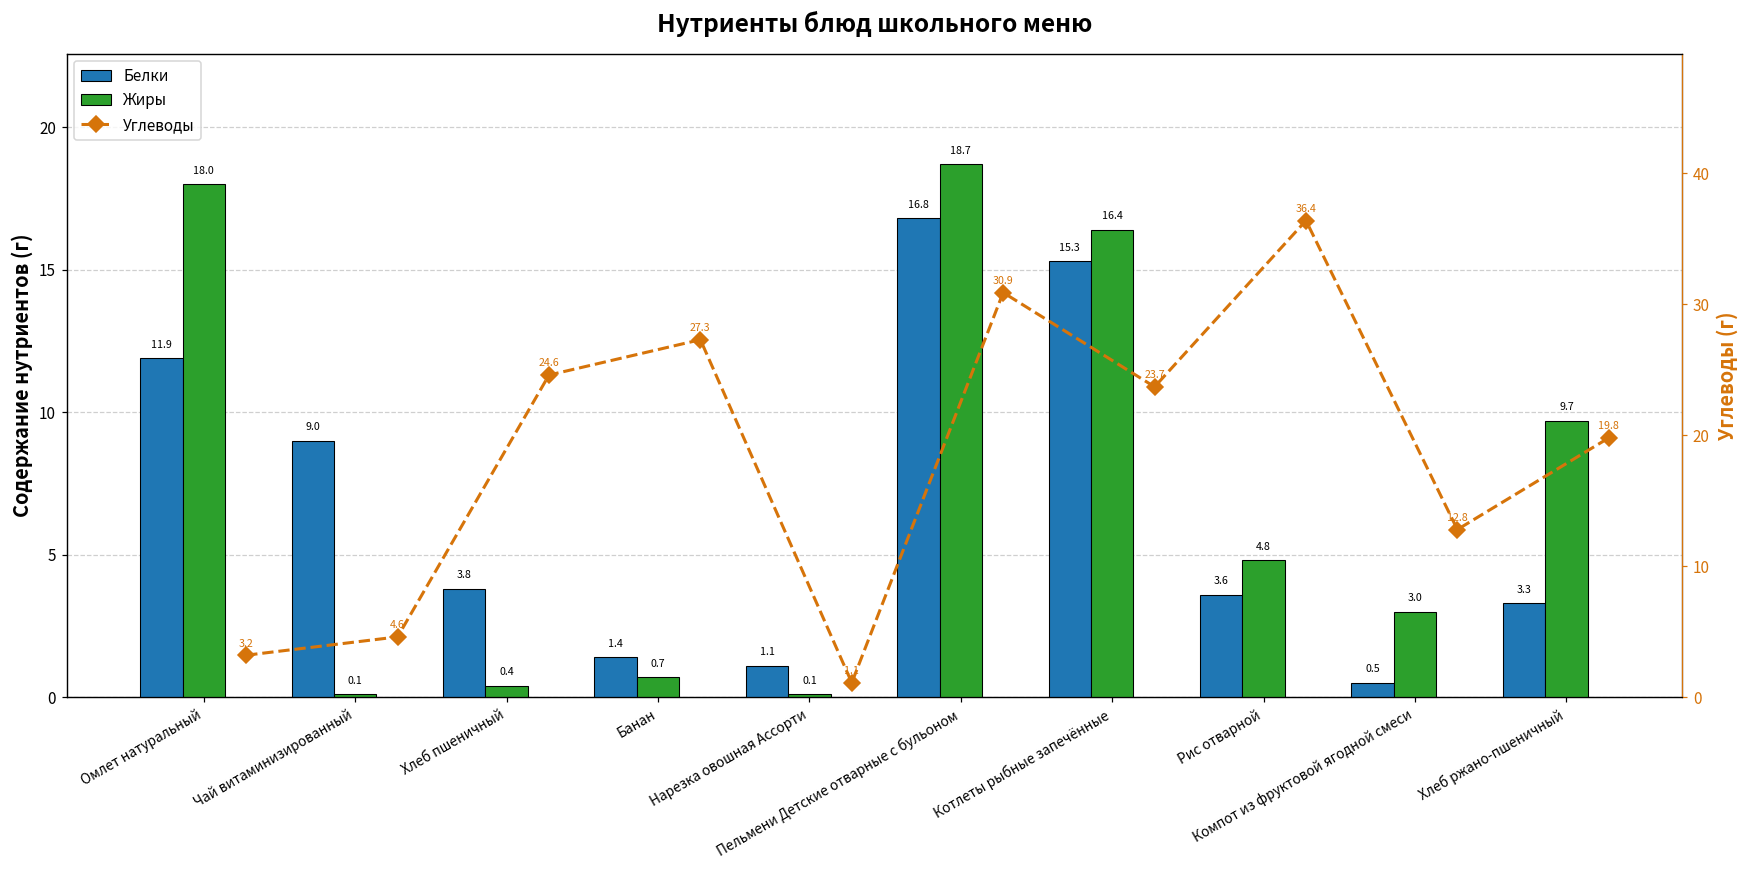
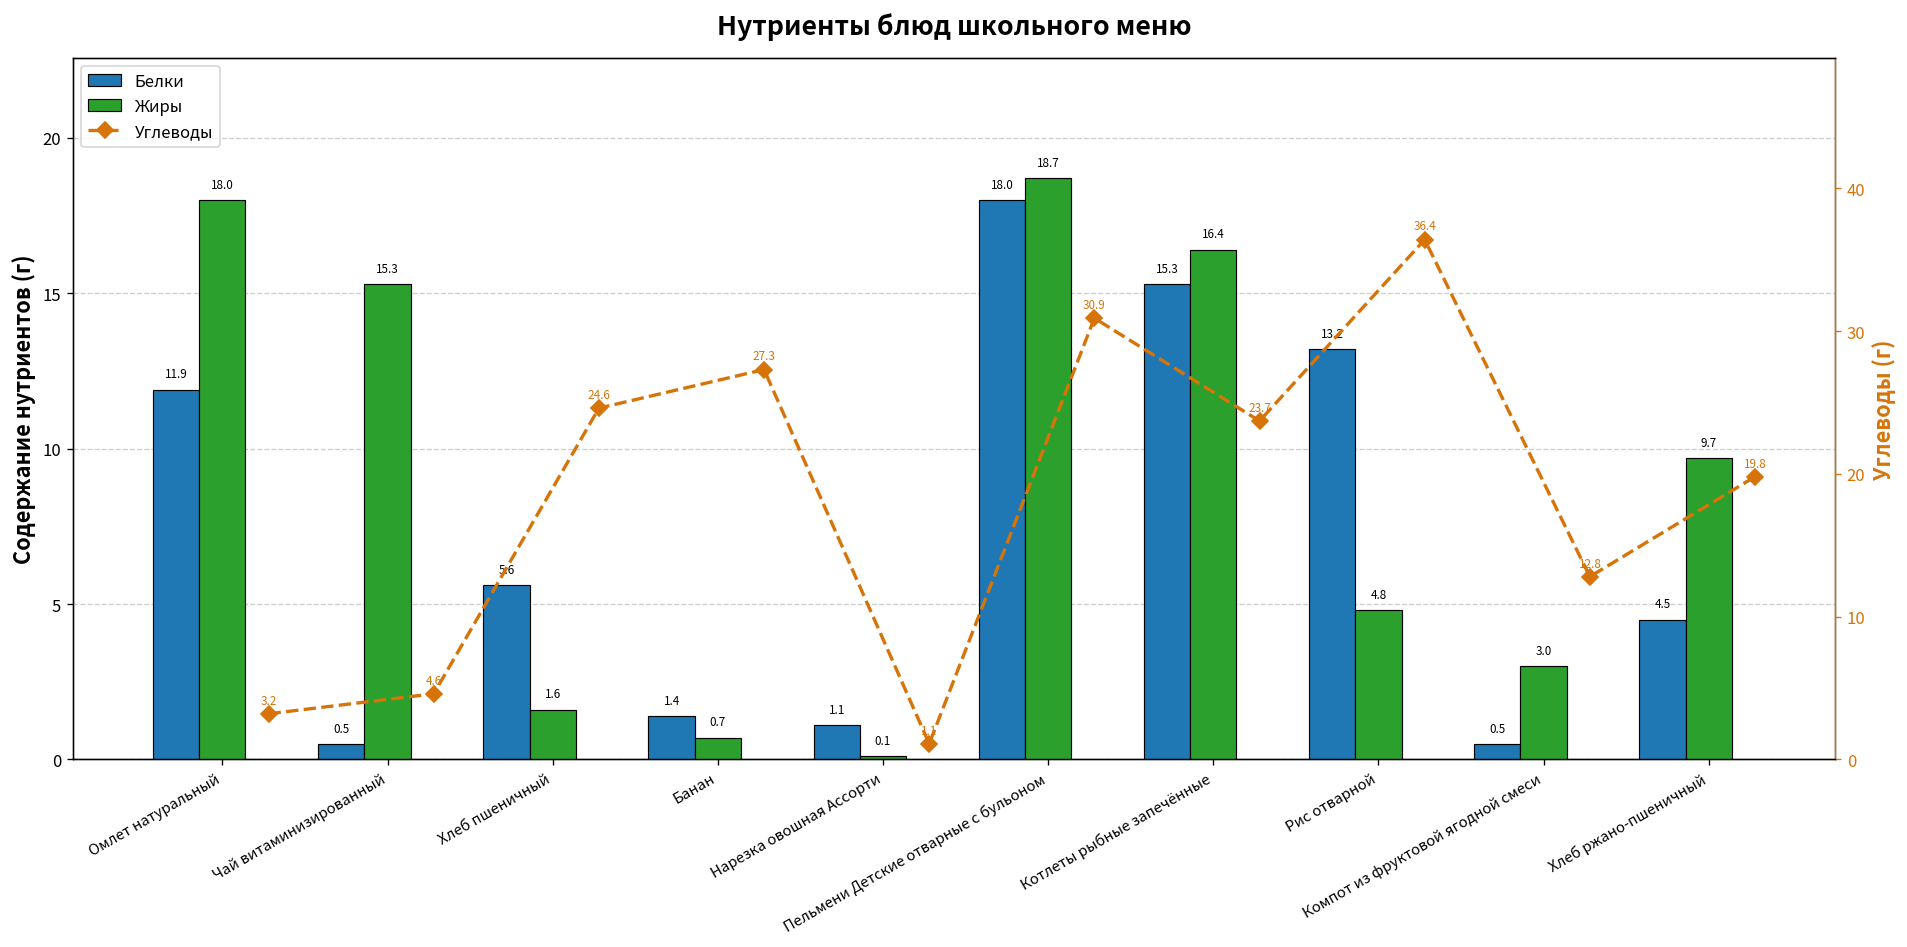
  {
    "Белки": {
      "Омлет натуральный": 11.9,
-     "Чай витаминизированный": 9.0,
-     "Хлеб пшеничный": 3.8,
+     "Чай витаминизированный": 0.5,
+     "Хлеб пшеничный": 5.6,
      "Банан": 1.4,
      "Нарезка овошная Ассорти": 1.1,
-     "Пельмени Детские отварные с бульоном": 16.8,
+     "Пельмени Детские отварные с бульоном": 18.0,
      "Котлеты рыбные запечённые": 15.3,
-     "Рис отварной": 3.6,
+     "Рис отварной": 13.2,
      "Компот из фруктовой ягодной смеси": 0.5,
-     "Хлеб ржано-пшеничный": 3.3
+     "Хлеб ржано-пшеничный": 4.5
    },
    "Жиры": {
      "Омлет натуральный": 18.0,
-     "Чай витаминизированный": 0.1,
-     "Хлеб пшеничный": 0.4,
+     "Чай витаминизированный": 15.3,
+     "Хлеб пшеничный": 1.6,
      "Банан": 0.7,
      "Нарезка овошная Ассорти": 0.1,
      "Пельмени Детские отварные с бульоном": 18.7,
      "Котлеты рыбные запечённые": 16.4,
      "Рис отварной": 4.8,
      "Компот из фруктовой ягодной смеси": 3.0,
      "Хлеб ржано-пшеничный": 9.7
    }
  }
